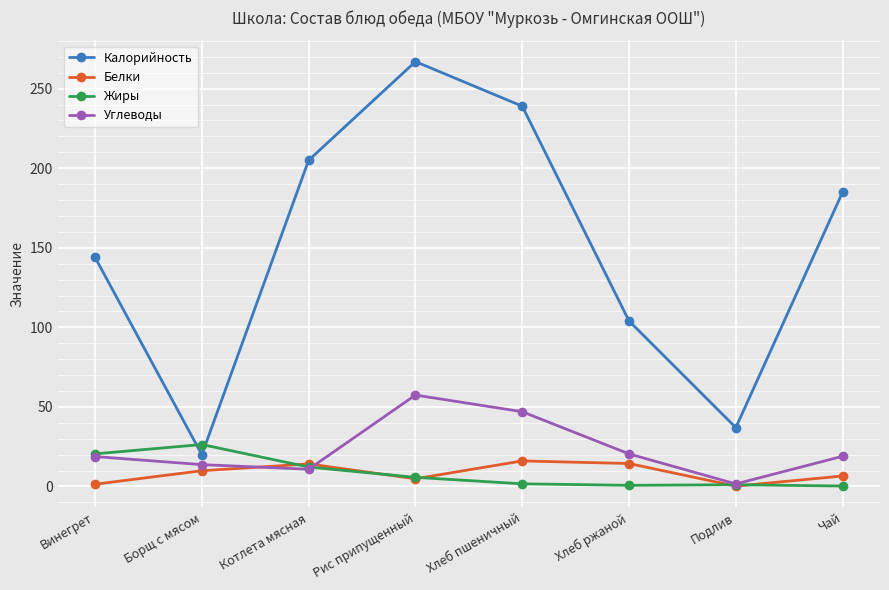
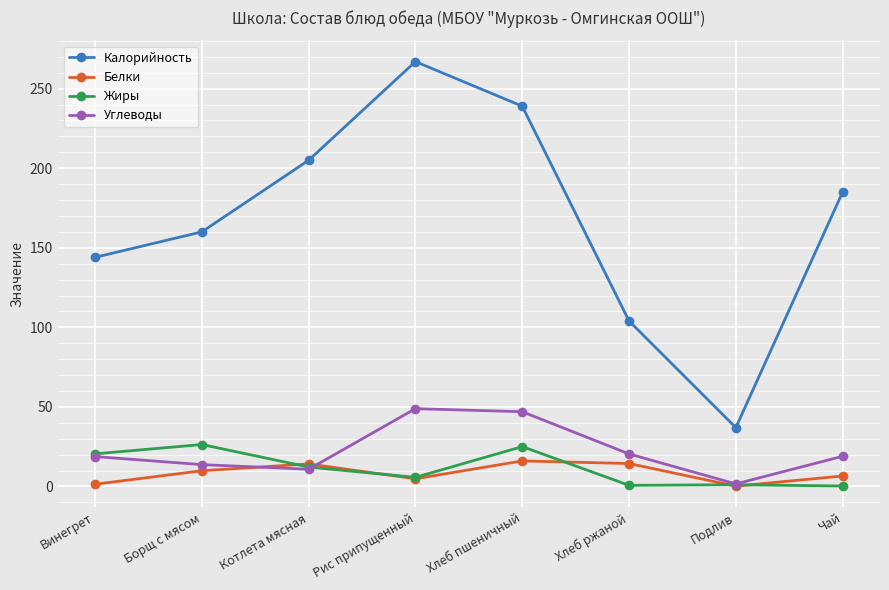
  {
    "Калорийность": {
      "Винегрет": 144,
-     "Борщ с мясом": 20,
+     "Борщ с мясом": 160,
      "Котлета мясная": 205,
      "Рис припущенный": 267,
      "Хлеб пшеничный": 239,
      "Хлеб ржаной": 104,
      "Подлив": 37,
      "Чай": 185
    },
    "Белки": {
      "Винегрет": 1,
      "Борщ с мясом": 10,
      "Котлета мясная": 14,
      "Хлеб пшеничный": 16,
      "Хлеб ржаной": 14,
      "Чай": 7
    },
    "Жиры": {
      "Винегрет": 21,
      "Борщ с мясом": 26,
-     "Хлеб пшеничный": 2,
+     "Хлеб пшеничный": 25,
      "Хлеб ржаной": 1,
      "Чай": 0
    },
    "Углеводы": {
      "Винегрет": 19,
      "Борщ с мясом": 14,
-     "Рис припущенный": 57,
+     "Рис припущенный": 49,
      "Хлеб пшеничный": 47,
      "Хлеб ржаной": 20,
      "Чай": 19
    }
  }
